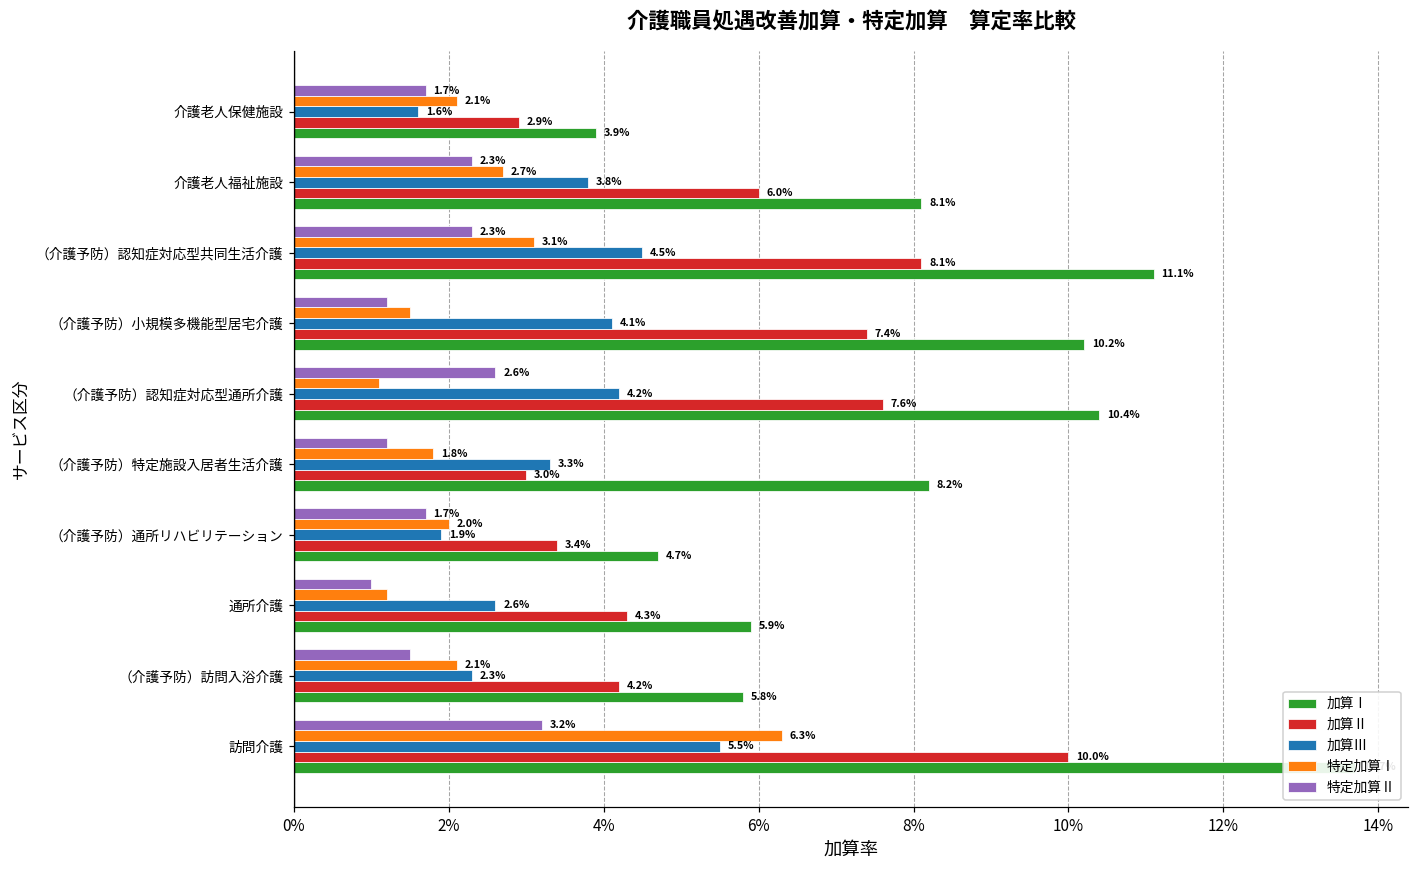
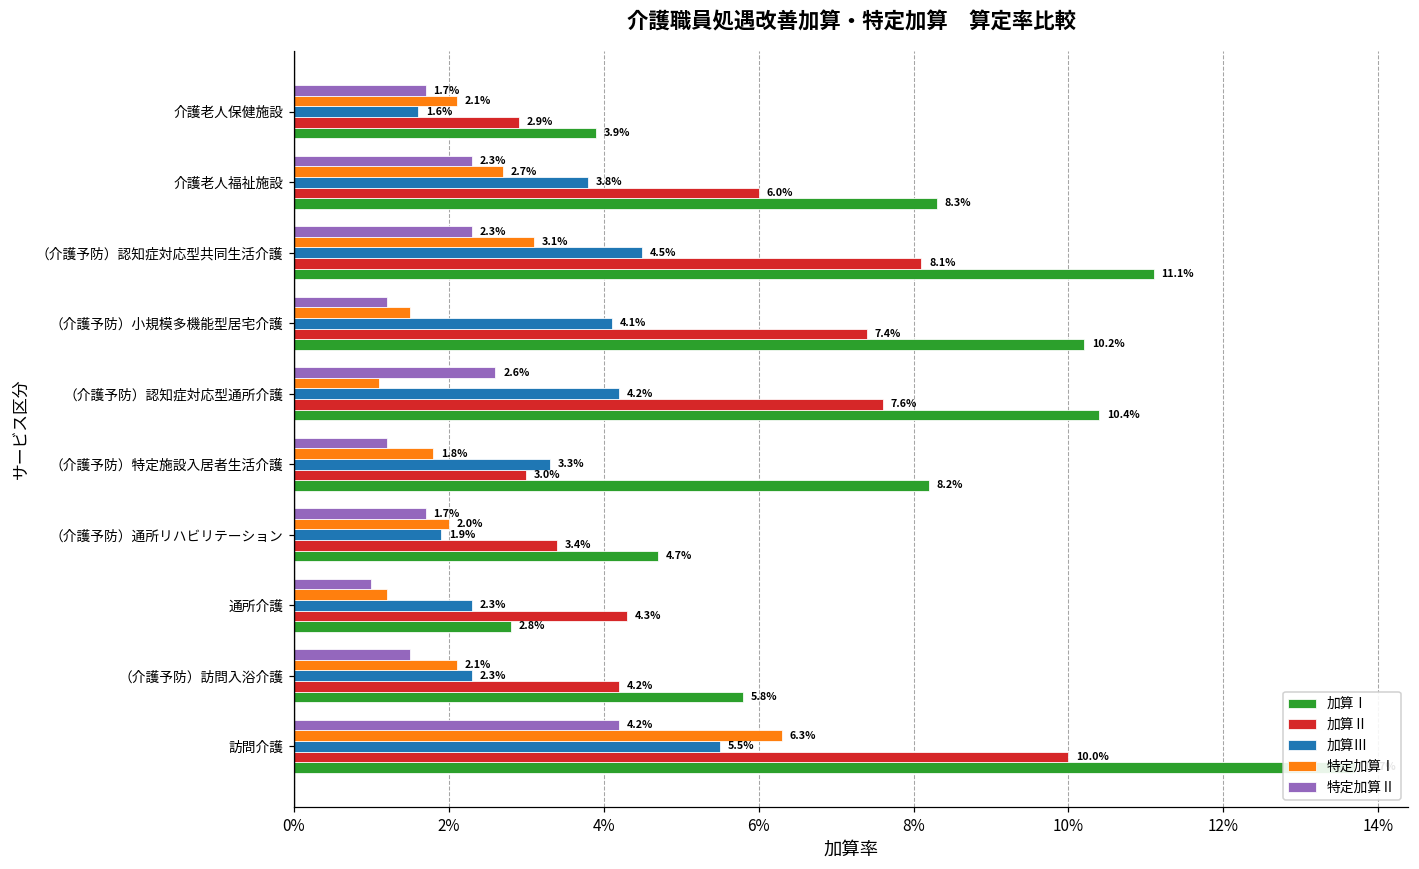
  {
    "加算Ⅰ": {
      "介護老人保健施設": "3.9%",
-     "介護老人福祉施設": "8.1%",
+     "介護老人福祉施設": "8.3%",
      "（介護予防）認知症対応型共同生活介護": "11.1%",
      "（介護予防）小規模多機能型居宅介護": "10.2%",
      "（介護予防）認知症対応型通所介護": "10.4%",
      "（介護予防）特定施設入居者生活介護": "8.2%",
      "（介護予防）通所リハビリテーション": "4.7%",
-     "通所介護": "5.9%",
+     "通所介護": "2.8%",
      "（介護予防）訪問入浴介護": "5.8%"
    },
    "加算Ⅱ": {
      "介護老人保健施設": "2.9%",
      "介護老人福祉施設": "6.0%",
      "（介護予防）認知症対応型共同生活介護": "8.1%",
      "（介護予防）小規模多機能型居宅介護": "7.4%",
      "（介護予防）認知症対応型通所介護": "7.6%",
      "（介護予防）特定施設入居者生活介護": "3.0%",
      "（介護予防）通所リハビリテーション": "3.4%",
      "通所介護": "4.3%",
      "（介護予防）訪問入浴介護": "4.2%",
      "訪問介護": "10.0%"
    },
    "加算Ⅲ": {
      "介護老人保健施設": "1.6%",
      "介護老人福祉施設": "3.8%",
      "（介護予防）認知症対応型共同生活介護": "4.5%",
      "（介護予防）小規模多機能型居宅介護": "4.1%",
      "（介護予防）認知症対応型通所介護": "4.2%",
      "（介護予防）特定施設入居者生活介護": "3.3%",
      "（介護予防）通所リハビリテーション": "1.9%",
-     "通所介護": "2.6%",
+     "通所介護": "2.3%",
      "（介護予防）訪問入浴介護": "2.3%",
      "訪問介護": "5.5%"
    },
    "特定加算Ⅰ": {
      "介護老人保健施設": "2.1%",
      "介護老人福祉施設": "2.7%",
      "（介護予防）認知症対応型共同生活介護": "3.1%",
      "（介護予防）特定施設入居者生活介護": "1.8%",
      "（介護予防）通所リハビリテーション": "2.0%",
      "（介護予防）訪問入浴介護": "2.1%",
      "訪問介護": "6.3%"
    },
    "特定加算Ⅱ": {
      "介護老人保健施設": "1.7%",
      "介護老人福祉施設": "2.3%",
      "（介護予防）認知症対応型共同生活介護": "2.3%",
      "（介護予防）認知症対応型通所介護": "2.6%",
      "（介護予防）通所リハビリテーション": "1.7%",
-     "訪問介護": "3.2%"
+     "訪問介護": "4.2%"
    }
  }
